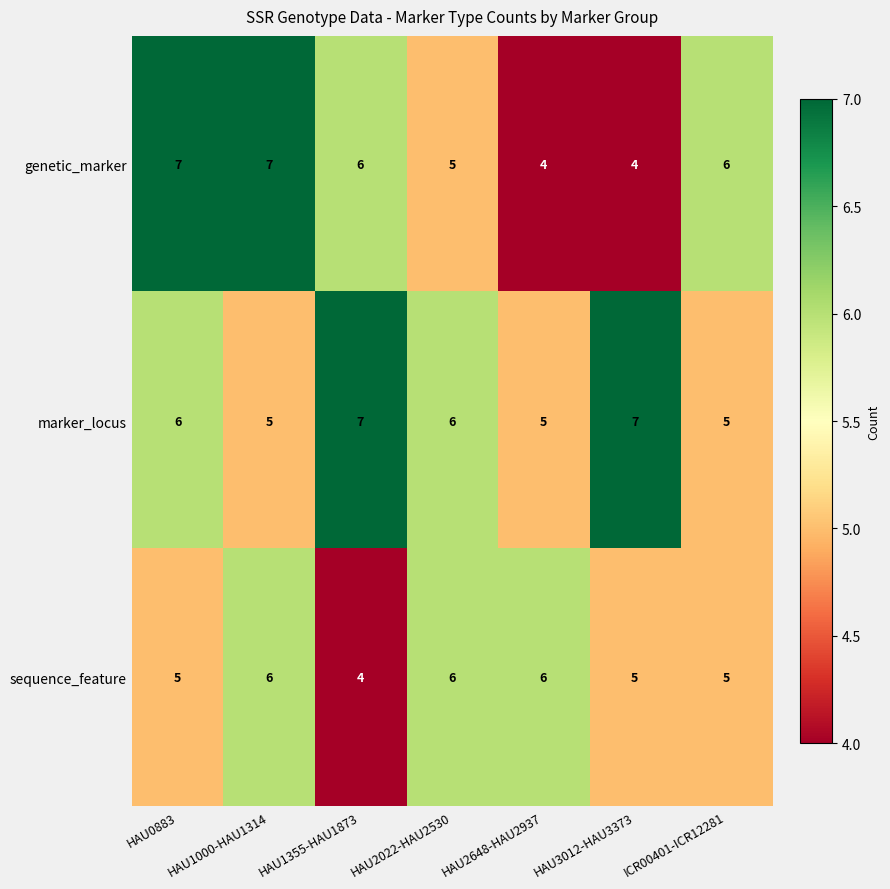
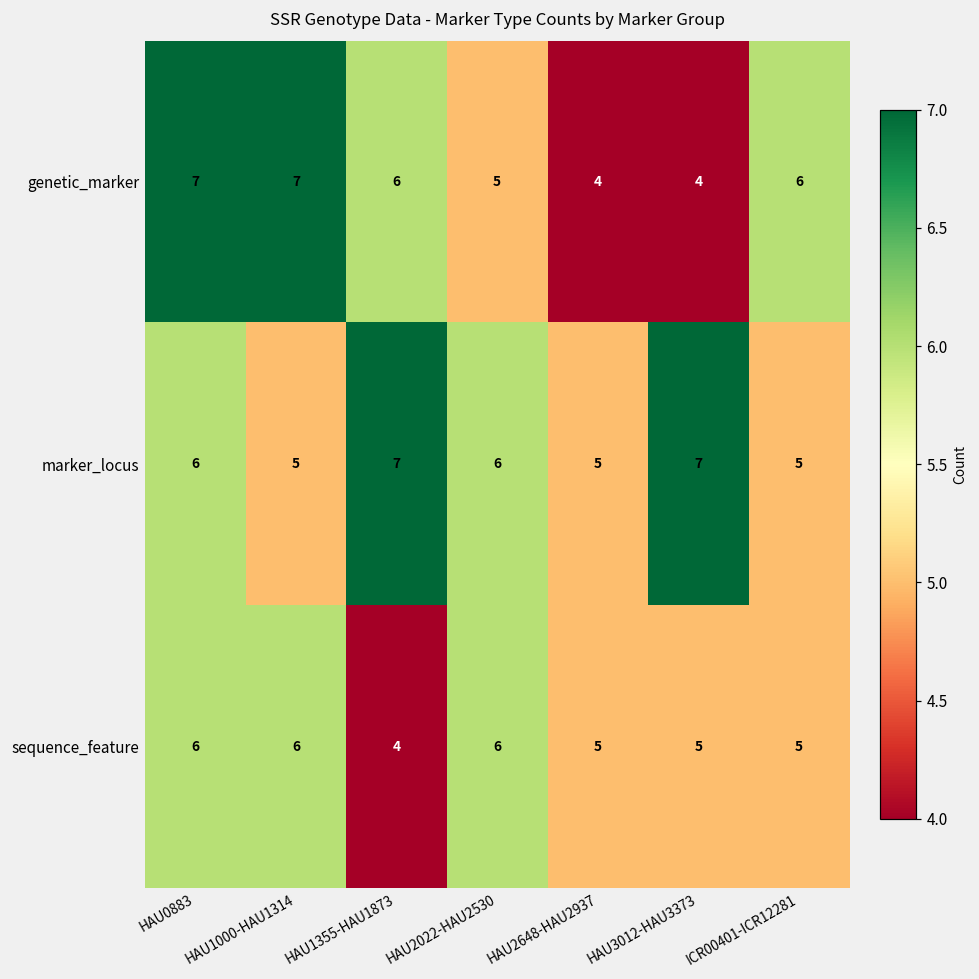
  {
    "genetic_marker": {
      "HAU0883": 7,
      "HAU1000-HAU1314": 7,
      "HAU1355-HAU1873": 6,
      "HAU2022-HAU2530": 5,
      "HAU2648-HAU2937": 4,
      "HAU3012-HAU3373": 4,
      "ICR00401-ICR12281": 6
    },
    "marker_locus": {
      "HAU0883": 6,
      "HAU1000-HAU1314": 5,
      "HAU1355-HAU1873": 7,
      "HAU2022-HAU2530": 6,
      "HAU2648-HAU2937": 5,
      "HAU3012-HAU3373": 7,
      "ICR00401-ICR12281": 5
    },
    "sequence_feature": {
-     "HAU0883": 5,
+     "HAU0883": 6,
      "HAU1000-HAU1314": 6,
      "HAU1355-HAU1873": 4,
      "HAU2022-HAU2530": 6,
-     "HAU2648-HAU2937": 6,
+     "HAU2648-HAU2937": 5,
      "HAU3012-HAU3373": 5,
      "ICR00401-ICR12281": 5
    }
  }
